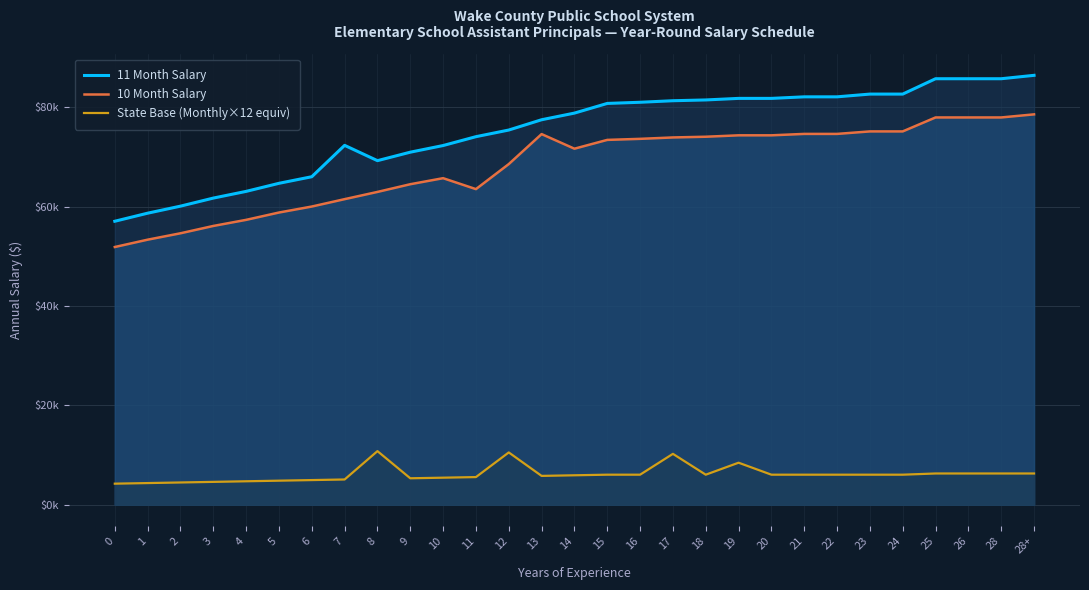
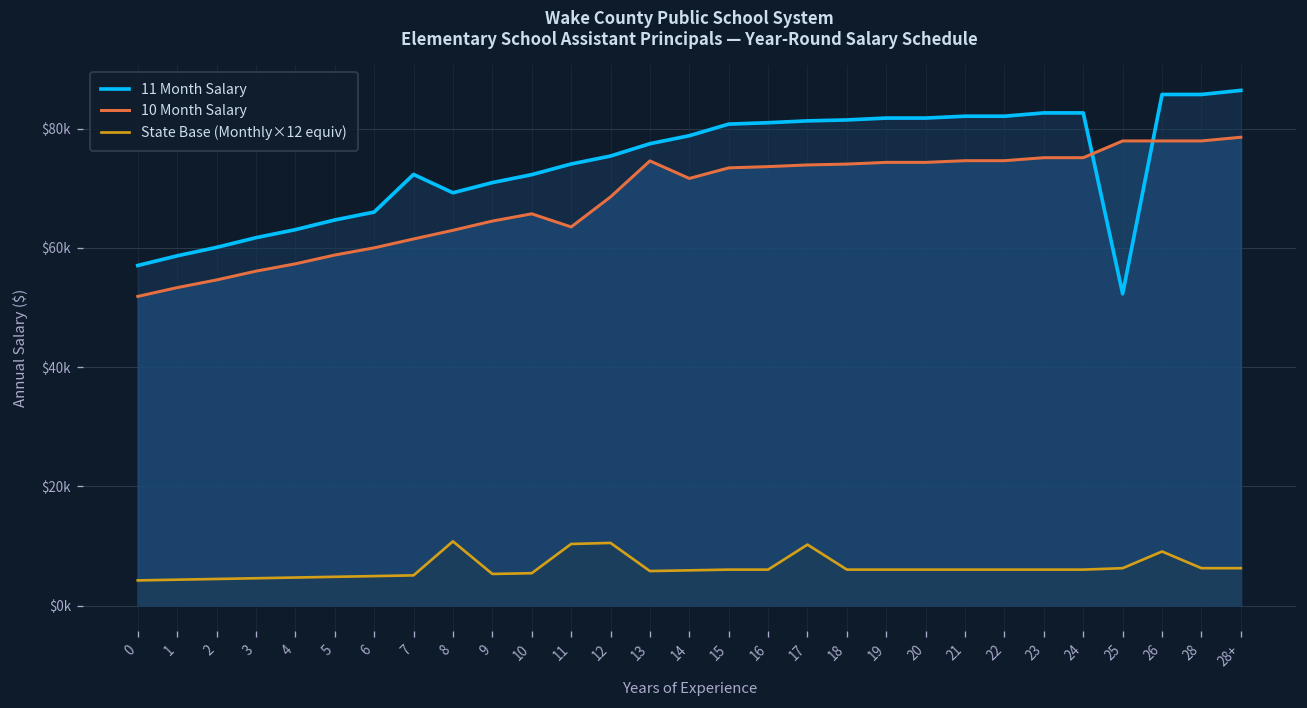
  {
    "11 Month Salary": {
      "0": "$57000",
      "1": "$59000",
      "2": "$60000",
      "3": "$62000",
      "4": "$63000",
      "5": "$65000",
      "6": "$66000",
      "7": "$72000",
      "8": "$69000",
      "9": "$71000",
      "10": "$72000",
      "11": "$74000",
      "12": "$75000",
      "13": "$77000",
      "14": "$79000",
      "15": "$81000",
      "16": "$81000",
      "17": "$81000",
      "18": "$81000",
      "19": "$82000",
      "20": "$82000",
      "21": "$82000",
      "22": "$82000",
      "23": "$83000",
      "24": "$83000",
-     "25": "$86000",
+     "25": "$52000",
      "26": "$86000",
      "28": "$86000",
      "28+": "$86000"
    },
    "10 Month Salary": {
      "0": "$52000",
      "1": "$53000",
      "2": "$55000",
      "3": "$56000",
      "4": "$57000",
      "5": "$59000",
      "6": "$60000",
      "7": "$61000",
      "8": "$63000",
      "9": "$64000",
      "10": "$66000",
      "11": "$64000",
      "12": "$69000",
      "13": "$75000",
      "14": "$72000",
      "15": "$73000",
      "16": "$74000",
      "17": "$74000",
      "18": "$74000",
      "19": "$74000",
      "20": "$74000",
      "21": "$75000",
      "22": "$75000",
      "23": "$75000",
      "24": "$75000",
      "25": "$78000",
      "26": "$78000",
      "28": "$78000",
      "28+": "$79000"
    },
    "State Base (Monthly×12 equiv)": {
      "0": "$4000",
      "1": "$4000",
      "2": "$4000",
      "3": "$5000",
      "4": "$5000",
      "5": "$5000",
      "6": "$5000",
      "7": "$5000",
      "8": "$11000",
      "9": "$5000",
      "10": "$5000",
-     "11": "$6000",
+     "11": "$10000",
      "12": "$11000",
      "13": "$6000",
      "14": "$6000",
      "15": "$6000",
      "16": "$6000",
      "17": "$10000",
      "18": "$6000",
-     "19": "$8000",
+     "19": "$6000",
      "20": "$6000",
      "21": "$6000",
      "22": "$6000",
      "23": "$6000",
      "24": "$6000",
      "25": "$6000",
-     "26": "$6000",
+     "26": "$9000",
      "28": "$6000",
      "28+": "$6000"
    }
  }
